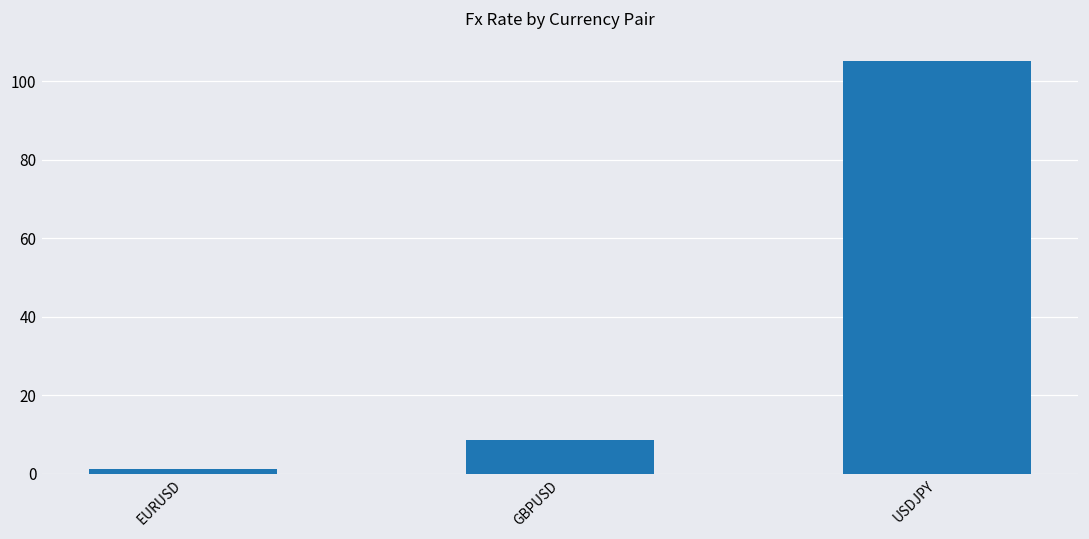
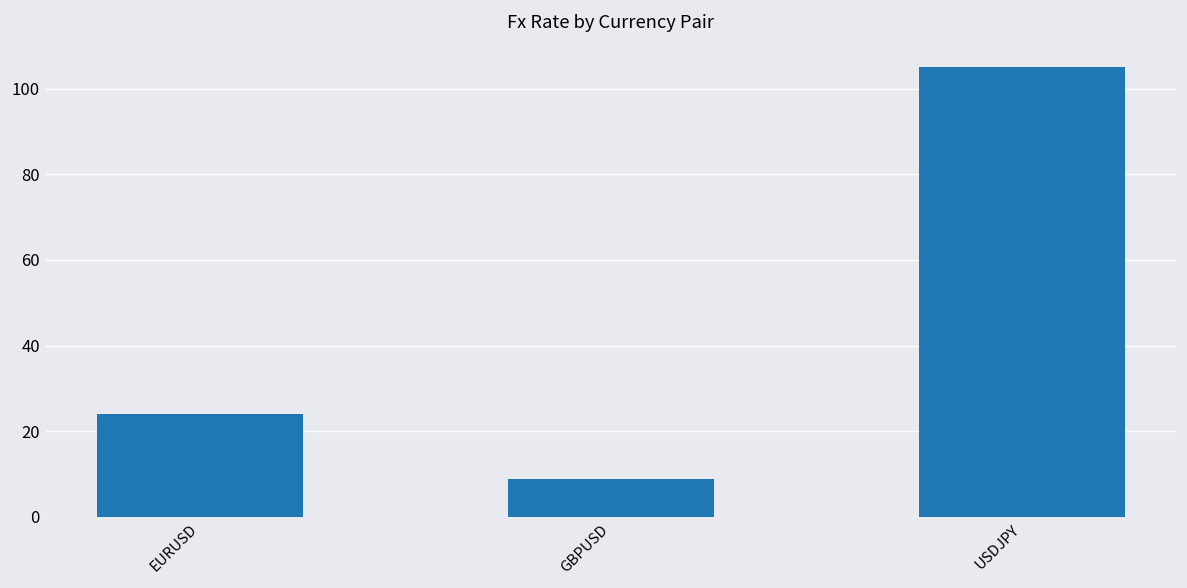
  {
-   "EURUSD": 1,
+   "EURUSD": 24,
    "GBPUSD": 9,
    "USDJPY": 105
  }
